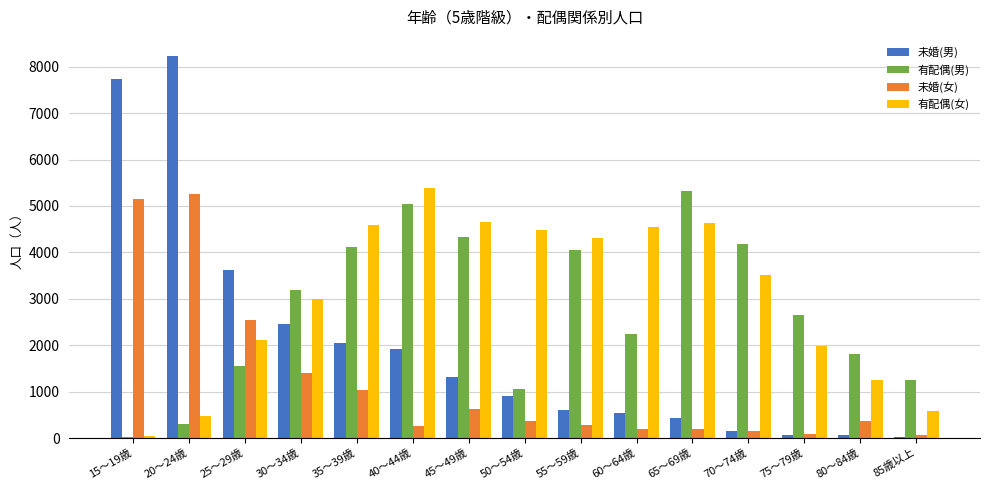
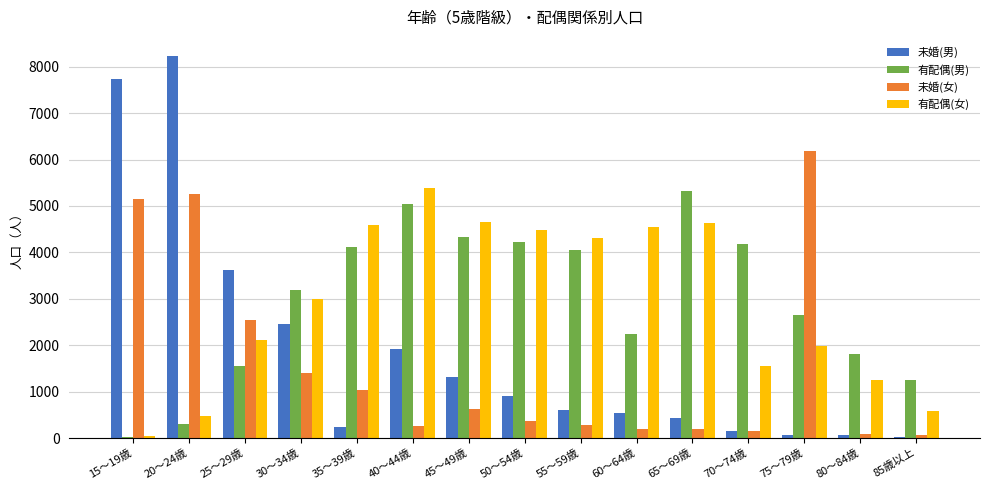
  {
    "未婚(男)": {
      "15～19歳": 7700,
      "20～24歳": 8200,
      "25～29歳": 3600,
      "30～34歳": 2500,
-     "35～39歳": 2000,
+     "35～39歳": 200,
      "40～44歳": 1900,
      "45～49歳": 1300,
      "50～54歳": 900,
      "55～59歳": 600,
      "60～64歳": 500,
      "65～69歳": 400,
      "70～74歳": 200,
      "75～79歳": 100,
      "80～84歳": 100
    },
    "有配偶(男)": {
      "20～24歳": 300,
      "25～29歳": 1500,
      "30～34歳": 3200,
      "35～39歳": 4100,
      "40～44歳": 5000,
      "45～49歳": 4300,
-     "50～54歳": 1100,
+     "50～54歳": 4200,
      "55～59歳": 4000,
      "60～64歳": 2200,
      "65～69歳": 5300,
      "70～74歳": 4200,
      "75～79歳": 2700,
      "80～84歳": 1800,
      "85歳以上": 1200
    },
    "未婚(女)": {
      "15～19歳": 5100,
      "20～24歳": 5200,
      "25～29歳": 2600,
      "30～34歳": 1400,
      "35～39歳": 1000,
      "40～44歳": 300,
      "45～49歳": 600,
      "50～54歳": 400,
      "55～59歳": 300,
      "60～64歳": 200,
      "65～69歳": 200,
      "70～74歳": 200,
-     "75～79歳": 100,
-     "80～84歳": 400,
+     "75～79歳": 6200,
+     "80～84歳": 100,
      "85歳以上": 100
    },
    "有配偶(女)": {
      "20～24歳": 500,
      "25～29歳": 2100,
      "30～34歳": 3000,
      "35～39歳": 4600,
      "40～44歳": 5400,
      "45～49歳": 4700,
      "50～54歳": 4500,
      "55～59歳": 4300,
      "60～64歳": 4500,
      "65～69歳": 4600,
-     "70～74歳": 3500,
+     "70～74歳": 1600,
      "75～79歳": 2000,
      "80～84歳": 1200,
      "85歳以上": 600
    }
  }
